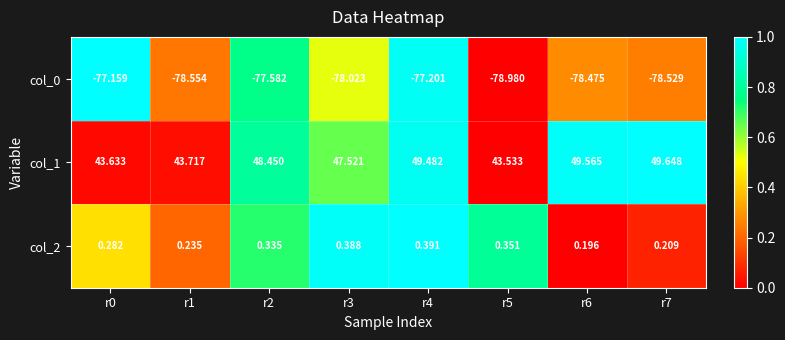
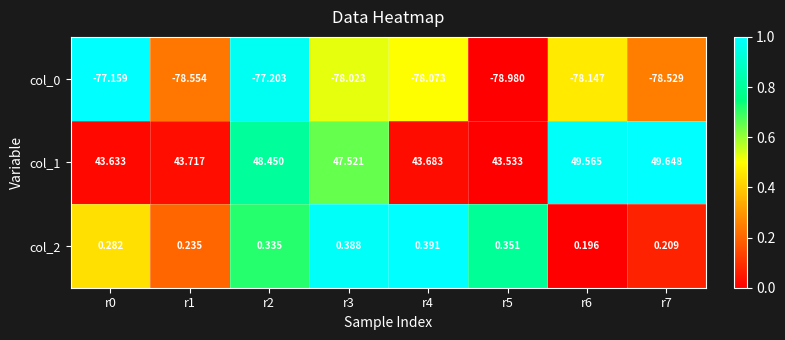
  {
    "col_0": {
      "r0": -77.159,
      "r1": -78.554,
-     "r2": -77.582,
+     "r2": -77.203,
      "r3": -78.023,
-     "r4": -77.201,
+     "r4": -78.073,
      "r5": -78.980,
-     "r6": -78.475,
+     "r6": -78.147,
      "r7": -78.529
    },
    "col_1": {
      "r0": 43.633,
      "r1": 43.717,
      "r2": 48.450,
      "r3": 47.521,
-     "r4": 49.482,
+     "r4": 43.683,
      "r5": 43.533,
      "r6": 49.565,
      "r7": 49.648
    },
    "col_2": {
      "r0": 0.282,
      "r1": 0.235,
      "r2": 0.335,
      "r3": 0.388,
      "r4": 0.391,
      "r5": 0.351,
      "r6": 0.196,
      "r7": 0.209
    }
  }
